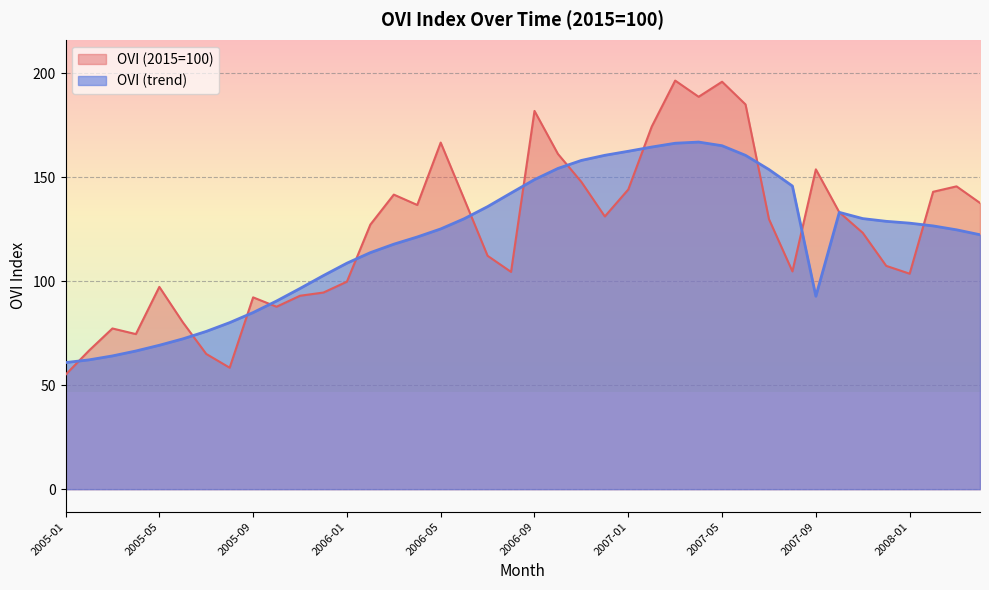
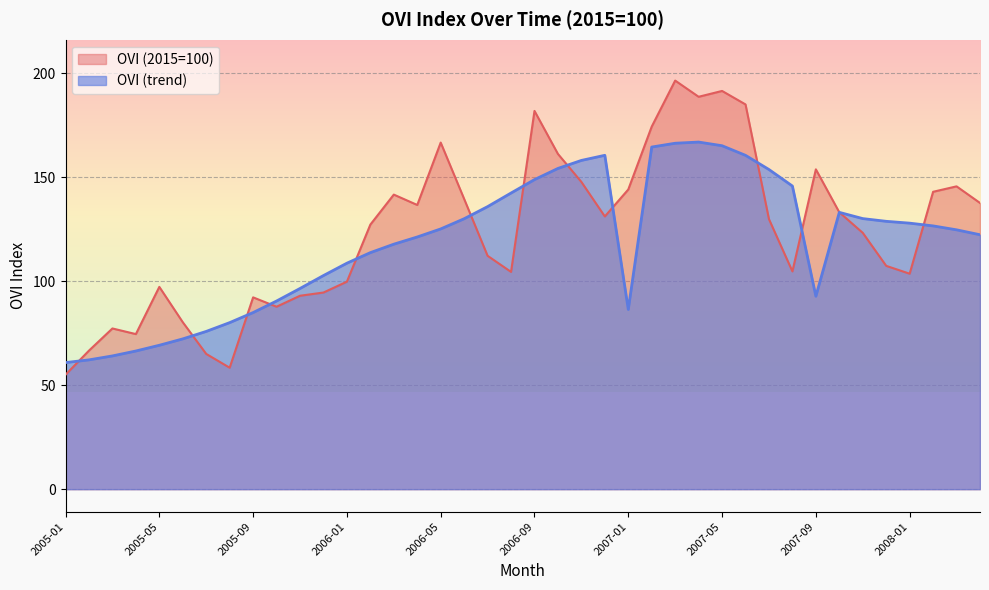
  {
    "OVI (2015=100)": {
      "2005-01": 55,
      "2005-05": 97,
      "2005-09": 92,
      "2006-01": 100,
      "2006-05": 167,
      "2006-09": 182,
      "2007-01": 144,
-     "2007-05": 196,
+     "2007-05": 191,
      "2007-09": 154,
      "2008-01": 104
    },
    "OVI (trend)": {
      "2005-01": 61,
      "2005-05": 69,
      "2005-09": 85,
      "2006-01": 109,
      "2006-05": 125,
      "2006-09": 149,
-     "2007-01": 162,
+     "2007-01": 86,
      "2007-05": 165,
      "2007-09": 93,
      "2008-01": 128
    }
  }
